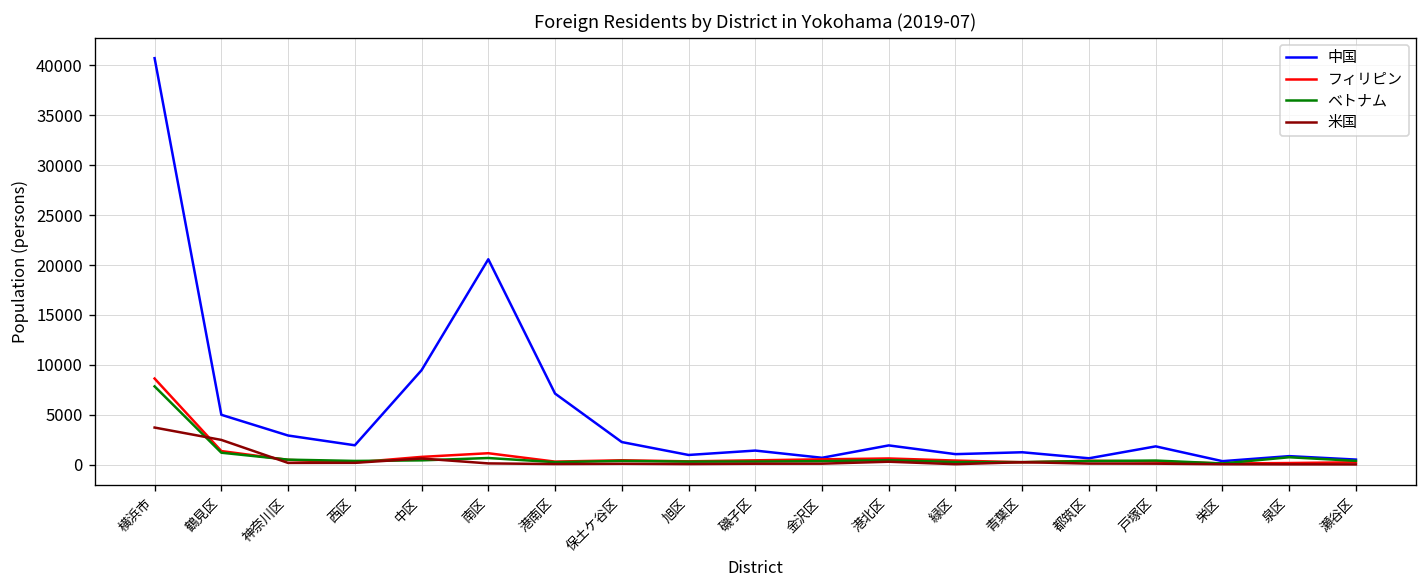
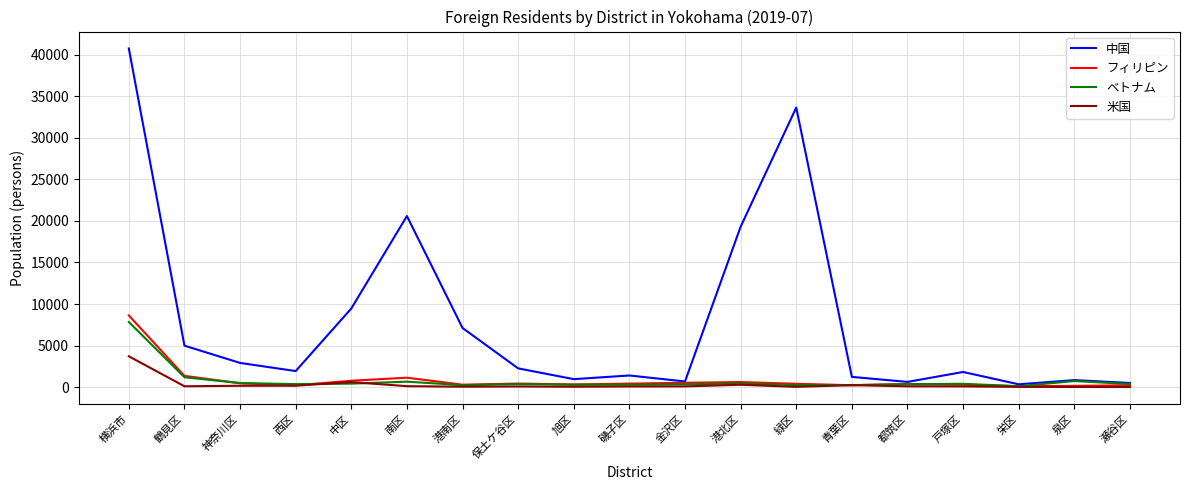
  {
    "中国": {
      "横浜市": 41000,
      "鶴見区": 5000,
      "神奈川区": 3000,
      "西区": 2000,
      "中区": 9000,
      "南区": 21000,
      "港南区": 7000,
      "保土ケ谷区": 2000,
      "旭区": 1000,
      "磯子区": 1000,
-     "港北区": 2000,
-     "緑区": 1000,
+     "港北区": 19000,
+     "緑区": 34000,
      "青葉区": 1000,
      "戸塚区": 2000
    },
    "フィリピン": {
      "横浜市": 9000,
      "南区": 1000
    },
    "ベトナム": {
      "横浜市": 8000,
      "南区": 1000
    },
    "米国": {
      "横浜市": 4000,
-     "鶴見区": 2000,
+     "鶴見区": 0,
      "神奈川区": 0,
      "南区": 0
    }
  }
